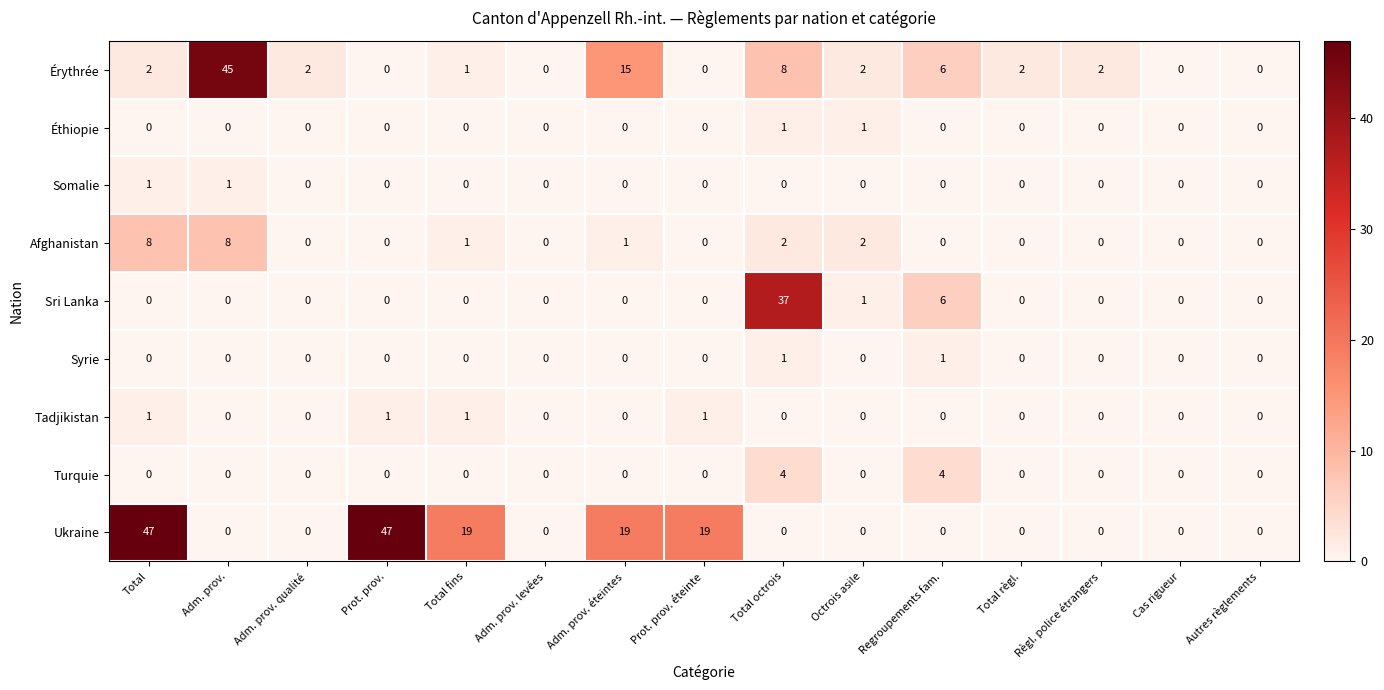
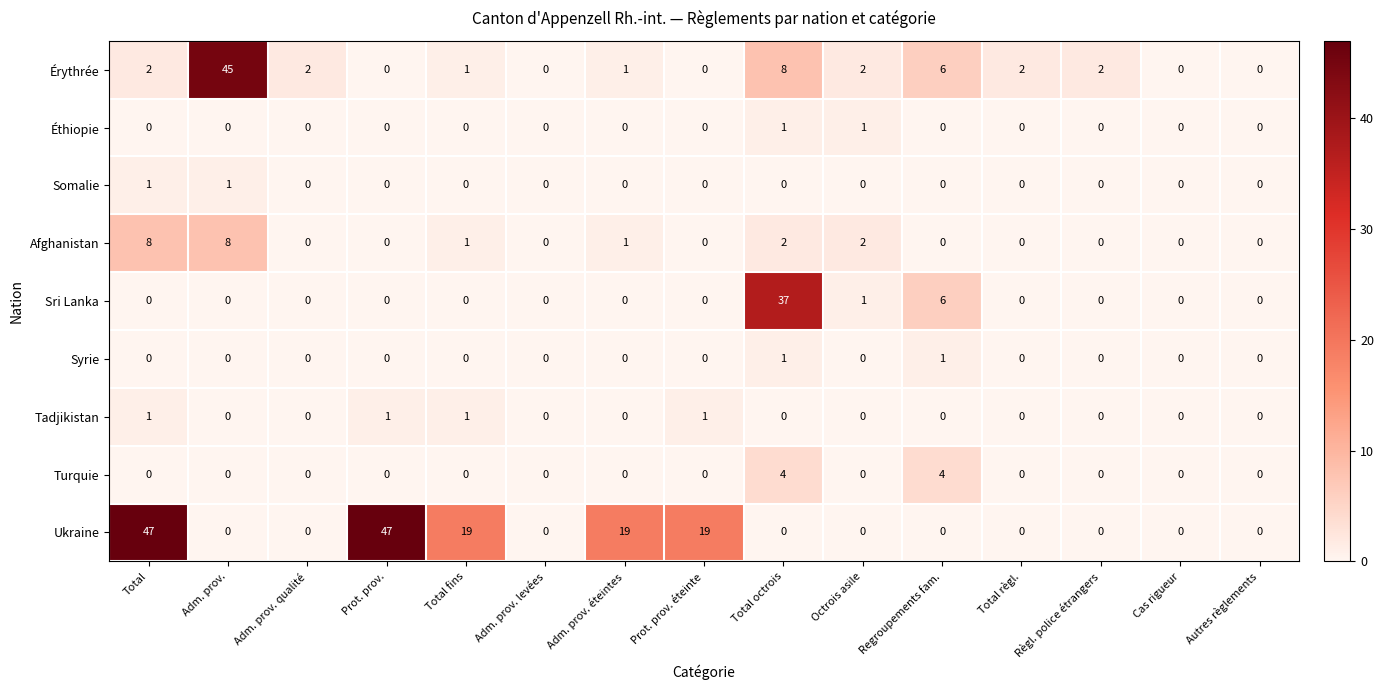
  {
    "Érythrée": {
      "Total": 2,
      "Adm. prov.": 45,
      "Adm. prov. qualité": 2,
      "Prot. prov.": 0,
      "Total fins": 1,
      "Adm. prov. levées": 0,
-     "Adm. prov. éteintes": 15,
+     "Adm. prov. éteintes": 1,
      "Prot. prov. éteinte": 0,
      "Total octrois": 8,
      "Octrois asile": 2,
      "Regroupements fam.": 6,
      "Total règl.": 2,
      "Règl. police étrangers": 2,
      "Cas rigueur": 0,
      "Autres règlements": 0
    },
    "Éthiopie": {
      "Total": 0,
      "Adm. prov.": 0,
      "Adm. prov. qualité": 0,
      "Prot. prov.": 0,
      "Total fins": 0,
      "Adm. prov. levées": 0,
      "Adm. prov. éteintes": 0,
      "Prot. prov. éteinte": 0,
      "Total octrois": 1,
      "Octrois asile": 1,
      "Regroupements fam.": 0,
      "Total règl.": 0,
      "Règl. police étrangers": 0,
      "Cas rigueur": 0,
      "Autres règlements": 0
    },
    "Somalie": {
      "Total": 1,
      "Adm. prov.": 1,
      "Adm. prov. qualité": 0,
      "Prot. prov.": 0,
      "Total fins": 0,
      "Adm. prov. levées": 0,
      "Adm. prov. éteintes": 0,
      "Prot. prov. éteinte": 0,
      "Total octrois": 0,
      "Octrois asile": 0,
      "Regroupements fam.": 0,
      "Total règl.": 0,
      "Règl. police étrangers": 0,
      "Cas rigueur": 0,
      "Autres règlements": 0
    },
    "Afghanistan": {
      "Total": 8,
      "Adm. prov.": 8,
      "Adm. prov. qualité": 0,
      "Prot. prov.": 0,
      "Total fins": 1,
      "Adm. prov. levées": 0,
      "Adm. prov. éteintes": 1,
      "Prot. prov. éteinte": 0,
      "Total octrois": 2,
      "Octrois asile": 2,
      "Regroupements fam.": 0,
      "Total règl.": 0,
      "Règl. police étrangers": 0,
      "Cas rigueur": 0,
      "Autres règlements": 0
    },
    "Sri Lanka": {
      "Total": 0,
      "Adm. prov.": 0,
      "Adm. prov. qualité": 0,
      "Prot. prov.": 0,
      "Total fins": 0,
      "Adm. prov. levées": 0,
      "Adm. prov. éteintes": 0,
      "Prot. prov. éteinte": 0,
      "Total octrois": 37,
      "Octrois asile": 1,
      "Regroupements fam.": 6,
      "Total règl.": 0,
      "Règl. police étrangers": 0,
      "Cas rigueur": 0,
      "Autres règlements": 0
    },
    "Syrie": {
      "Total": 0,
      "Adm. prov.": 0,
      "Adm. prov. qualité": 0,
      "Prot. prov.": 0,
      "Total fins": 0,
      "Adm. prov. levées": 0,
      "Adm. prov. éteintes": 0,
      "Prot. prov. éteinte": 0,
      "Total octrois": 1,
      "Octrois asile": 0,
      "Regroupements fam.": 1,
      "Total règl.": 0,
      "Règl. police étrangers": 0,
      "Cas rigueur": 0,
      "Autres règlements": 0
    },
    "Tadjikistan": {
      "Total": 1,
      "Adm. prov.": 0,
      "Adm. prov. qualité": 0,
      "Prot. prov.": 1,
      "Total fins": 1,
      "Adm. prov. levées": 0,
      "Adm. prov. éteintes": 0,
      "Prot. prov. éteinte": 1,
      "Total octrois": 0,
      "Octrois asile": 0,
      "Regroupements fam.": 0,
      "Total règl.": 0,
      "Règl. police étrangers": 0,
      "Cas rigueur": 0,
      "Autres règlements": 0
    },
    "Turquie": {
      "Total": 0,
      "Adm. prov.": 0,
      "Adm. prov. qualité": 0,
      "Prot. prov.": 0,
      "Total fins": 0,
      "Adm. prov. levées": 0,
      "Adm. prov. éteintes": 0,
      "Prot. prov. éteinte": 0,
      "Total octrois": 4,
      "Octrois asile": 0,
      "Regroupements fam.": 4,
      "Total règl.": 0,
      "Règl. police étrangers": 0,
      "Cas rigueur": 0,
      "Autres règlements": 0
    },
    "Ukraine": {
      "Total": 47,
      "Adm. prov.": 0,
      "Adm. prov. qualité": 0,
      "Prot. prov.": 47,
      "Total fins": 19,
      "Adm. prov. levées": 0,
      "Adm. prov. éteintes": 19,
      "Prot. prov. éteinte": 19,
      "Total octrois": 0,
      "Octrois asile": 0,
      "Regroupements fam.": 0,
      "Total règl.": 0,
      "Règl. police étrangers": 0,
      "Cas rigueur": 0,
      "Autres règlements": 0
    }
  }
